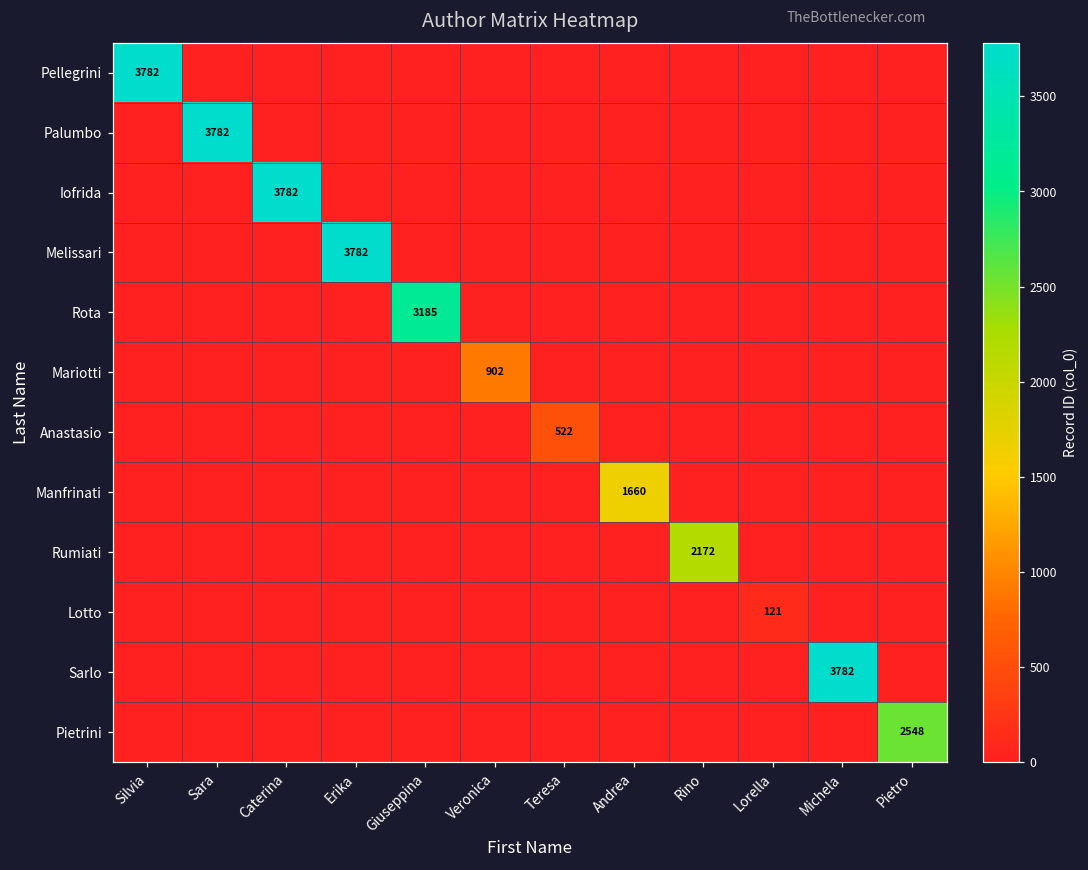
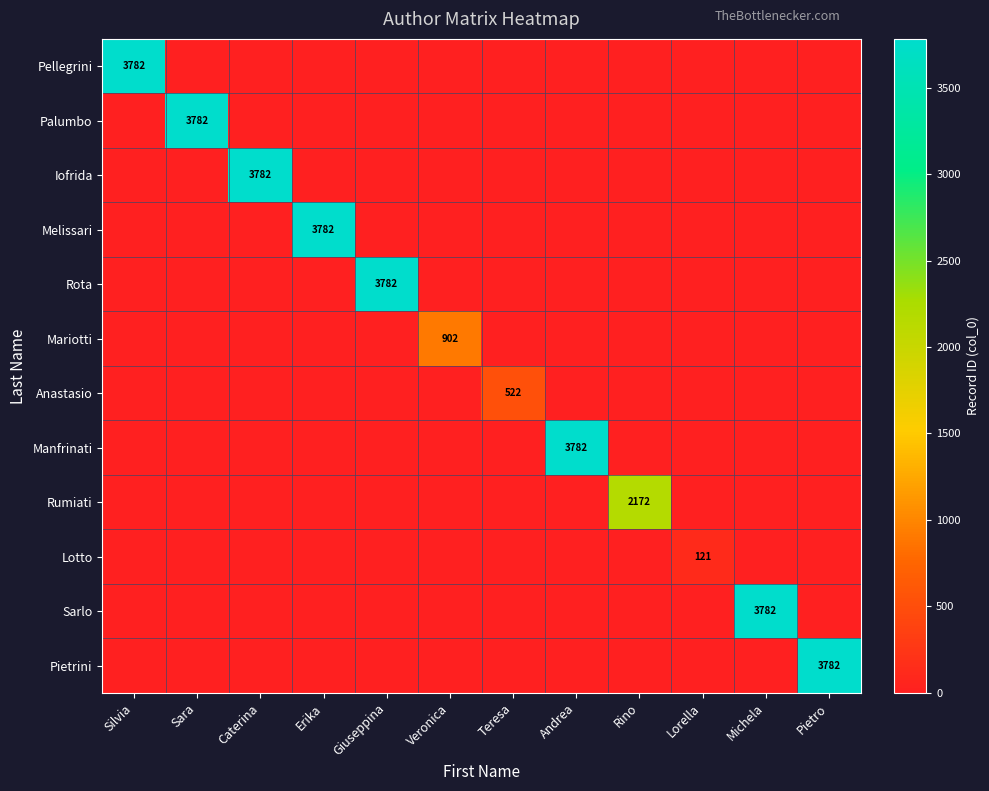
  {
    "Pellegrini": {
      "Silvia": 3782
    },
    "Palumbo": {
      "Sara": 3782
    },
    "Iofrida": {
      "Caterina": 3782
    },
    "Melissari": {
      "Erika": 3782
    },
    "Rota": {
-     "Giuseppina": 3185
+     "Giuseppina": 3782
    },
    "Mariotti": {
      "Veronica": 902
    },
    "Anastasio": {
      "Teresa": 522
    },
    "Manfrinati": {
-     "Andrea": 1660
+     "Andrea": 3782
    },
    "Rumiati": {
      "Rino": 2172
    },
    "Lotto": {
      "Lorella": 121
    },
    "Sarlo": {
      "Michela": 3782
    },
    "Pietrini": {
-     "Pietro": 2548
+     "Pietro": 3782
    }
  }
